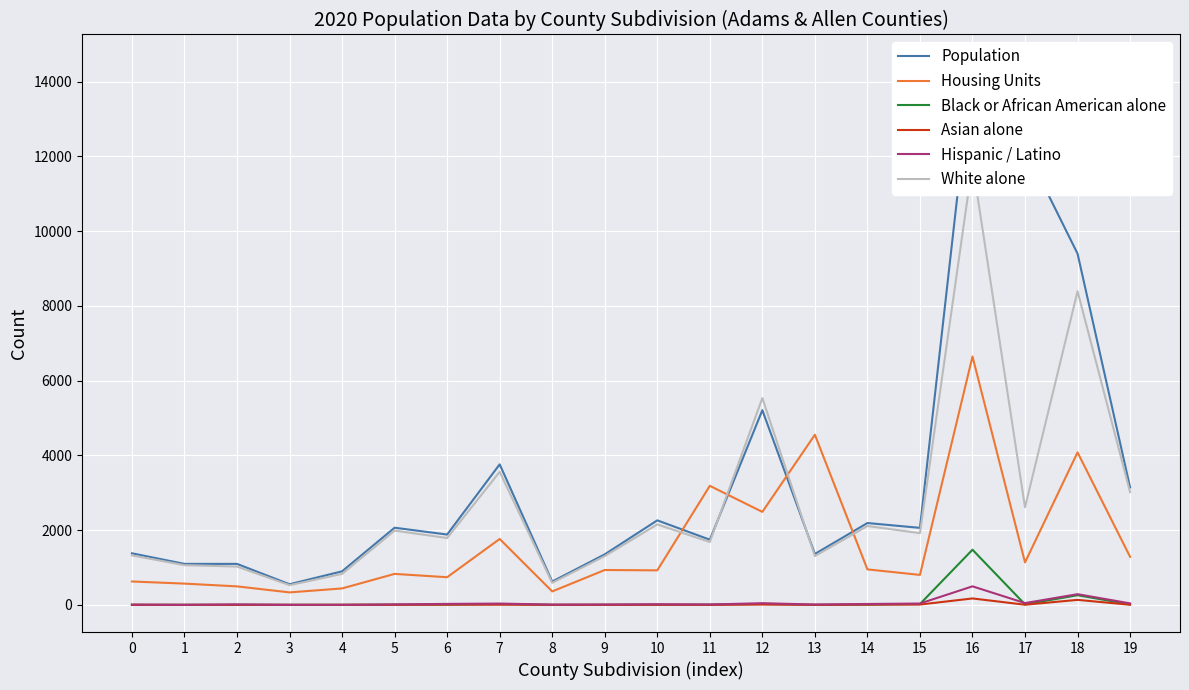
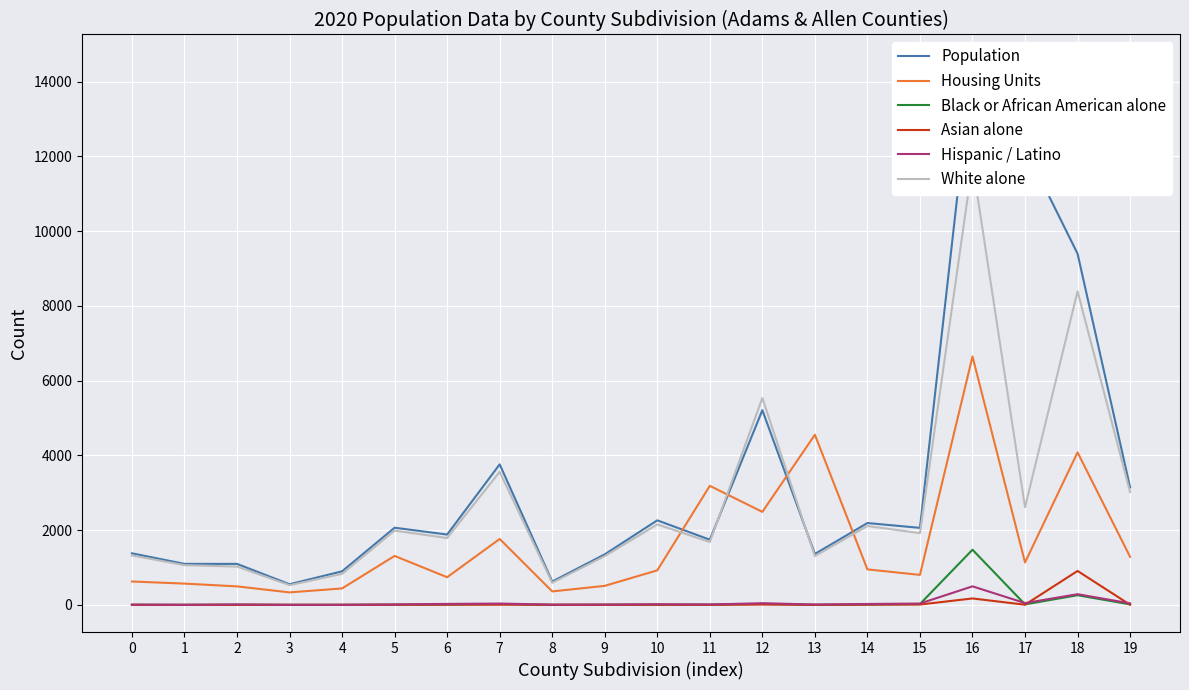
  {
    "Population": {
      "2": 1100,
      "4": 900,
      "5": 2100,
      "6": 1900,
      "7": 3800,
      "10": 2300,
      "12": 5200,
      "14": 2200,
      "15": 2100,
      "18": 9400,
      "19": 3100
    },
    "Housing Units": {
      "0": 600,
      "1": 600,
      "2": 500,
      "3": 300,
      "4": 400,
-     "5": 800,
+     "5": 1300,
      "6": 700,
      "7": 1800,
      "8": 400,
-     "9": 900,
+     "9": 500,
      "10": 900,
      "11": 3200,
      "12": 2500,
      "13": 4600,
      "14": 1000,
      "15": 800,
      "16": 6600,
      "17": 1100,
      "18": 4100,
      "19": 1300
    },
    "Black or African American alone": {
      "16": 1500
    },
    "Asian alone": {
      "16": 200,
-     "18": 100
+     "18": 900
    },
    "Hispanic / Latino": {
      "16": 500
    },
    "White alone": {
      "2": 1000,
      "4": 800,
      "5": 2000,
      "6": 1800,
      "7": 3600,
      "10": 2200,
      "12": 5500,
      "14": 2100,
      "15": 1900,
      "17": 2600,
      "18": 8400,
      "19": 3000
    }
  }
